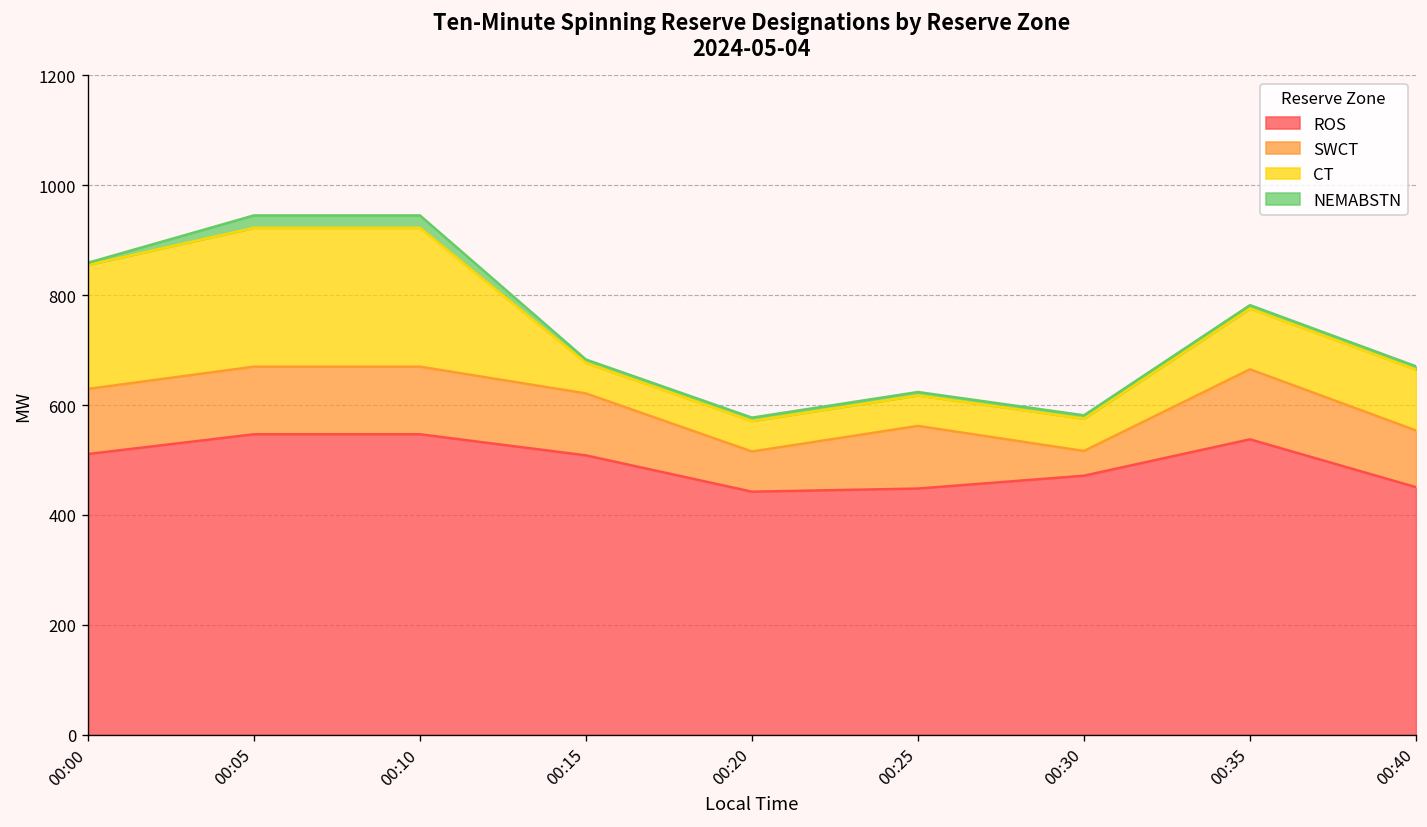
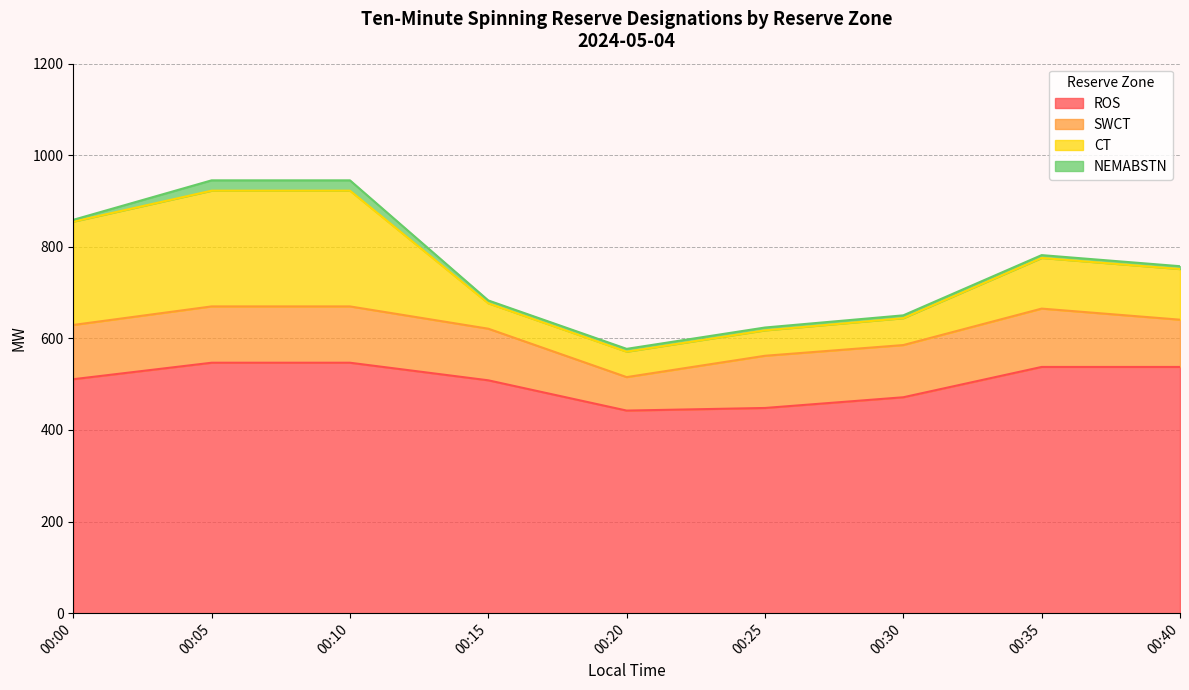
  {
    "ROS": {
      "00:00": 510,
      "00:05": 550,
      "00:10": 550,
      "00:15": 510,
      "00:20": 440,
      "00:25": 450,
      "00:30": 470,
      "00:35": 540,
-     "00:40": 450
+     "00:40": 540
    },
    "SWCT": {
      "00:00": 120,
      "00:05": 120,
      "00:10": 120,
      "00:15": 110,
      "00:20": 70,
      "00:25": 110,
-     "00:30": 50,
+     "00:30": 110,
      "00:35": 130,
      "00:40": 100
    },
    "CT": {
      "00:05": 250,
      "00:10": 250,
      "00:15": 60,
      "00:20": 60,
      "00:25": 60,
      "00:30": 60,
      "00:35": 110,
      "00:40": 110
    },
    "NEMABSTN": {
      "00:05": 20,
      "00:10": 20,
      "00:15": 10,
      "00:20": 10,
      "00:25": 10,
      "00:30": 10,
      "00:35": 10,
      "00:40": 10
    }
  }
